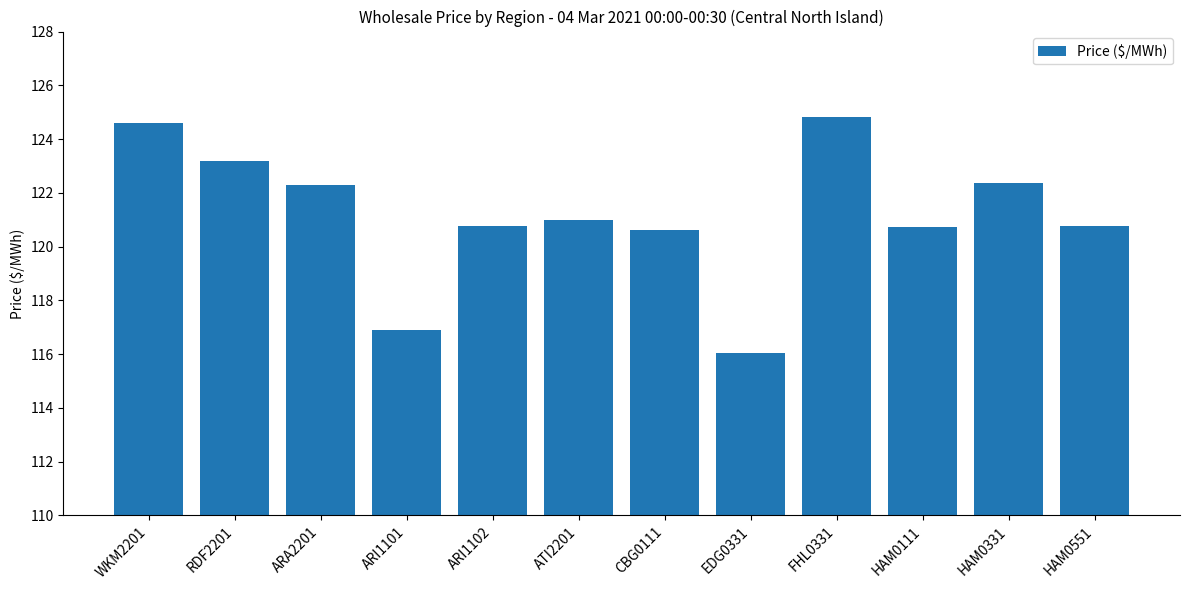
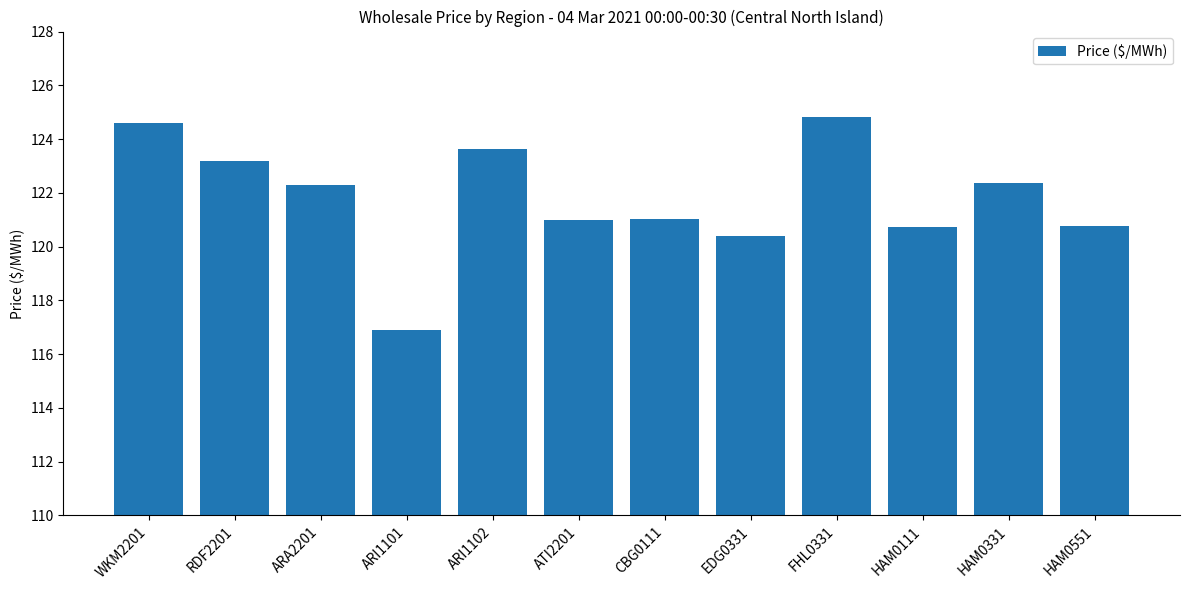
  {
    "WKM2201": 124.6,
    "RDF2201": 123.2,
    "ARA2201": 122.3,
    "ARI1101": 116.9,
-   "ARI1102": 120.8,
+   "ARI1102": 123.6,
    "ATI2201": 121.0,
-   "CBG0111": 120.6,
-   "EDG0331": 116.0,
+   "CBG0111": 121.0,
+   "EDG0331": 120.4,
    "FHL0331": 124.8,
    "HAM0111": 120.7,
    "HAM0331": 122.4,
    "HAM0551": 120.8
  }
